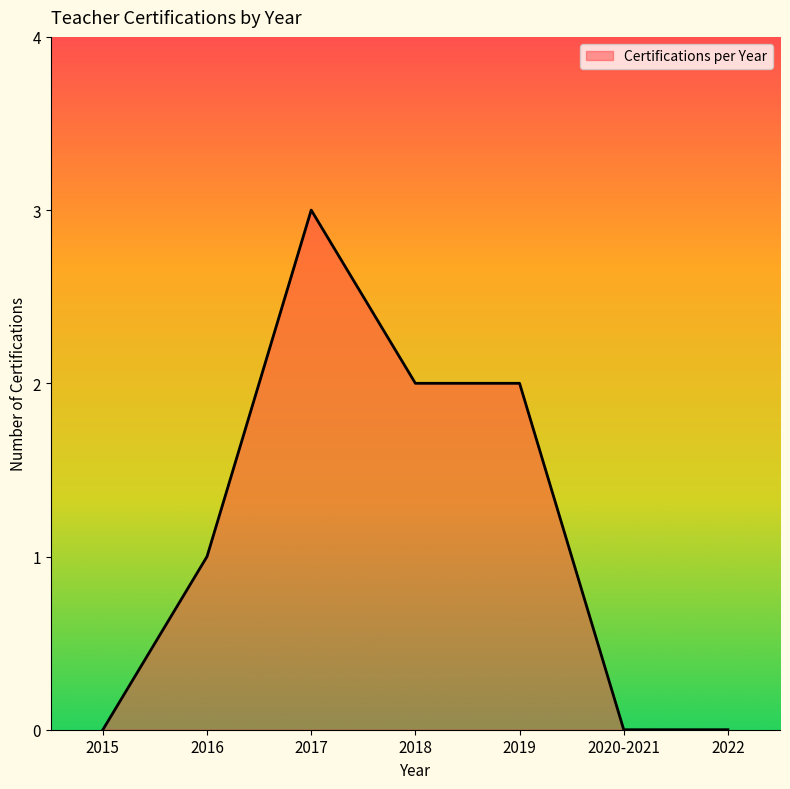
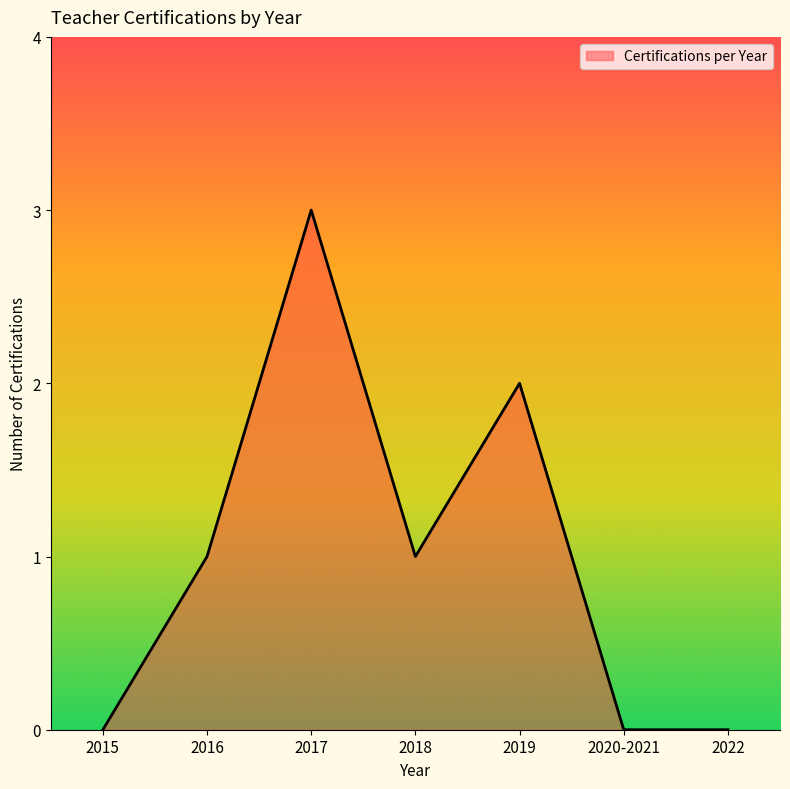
  {
    "2015": 0,
    "2016": 1,
    "2017": 3,
-   "2018": 2,
+   "2018": 1,
    "2019": 2,
    "2020-2021": 0,
    "2022": 0
  }
